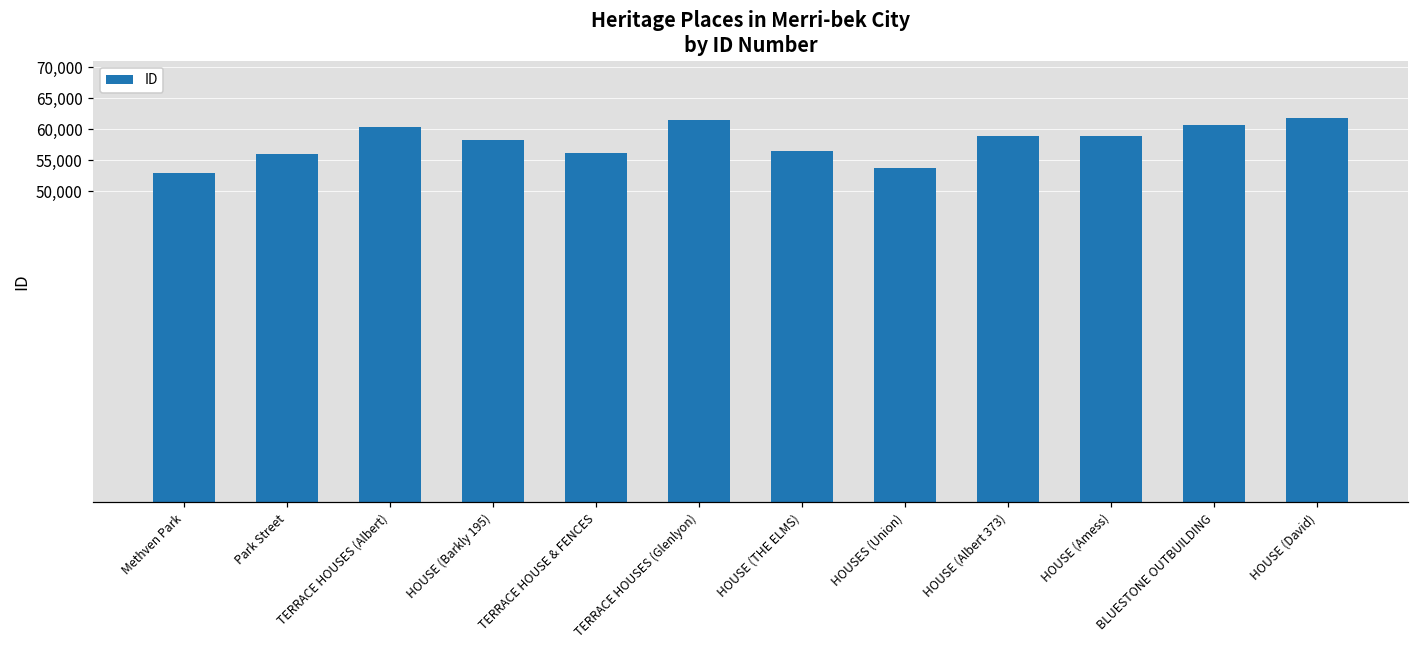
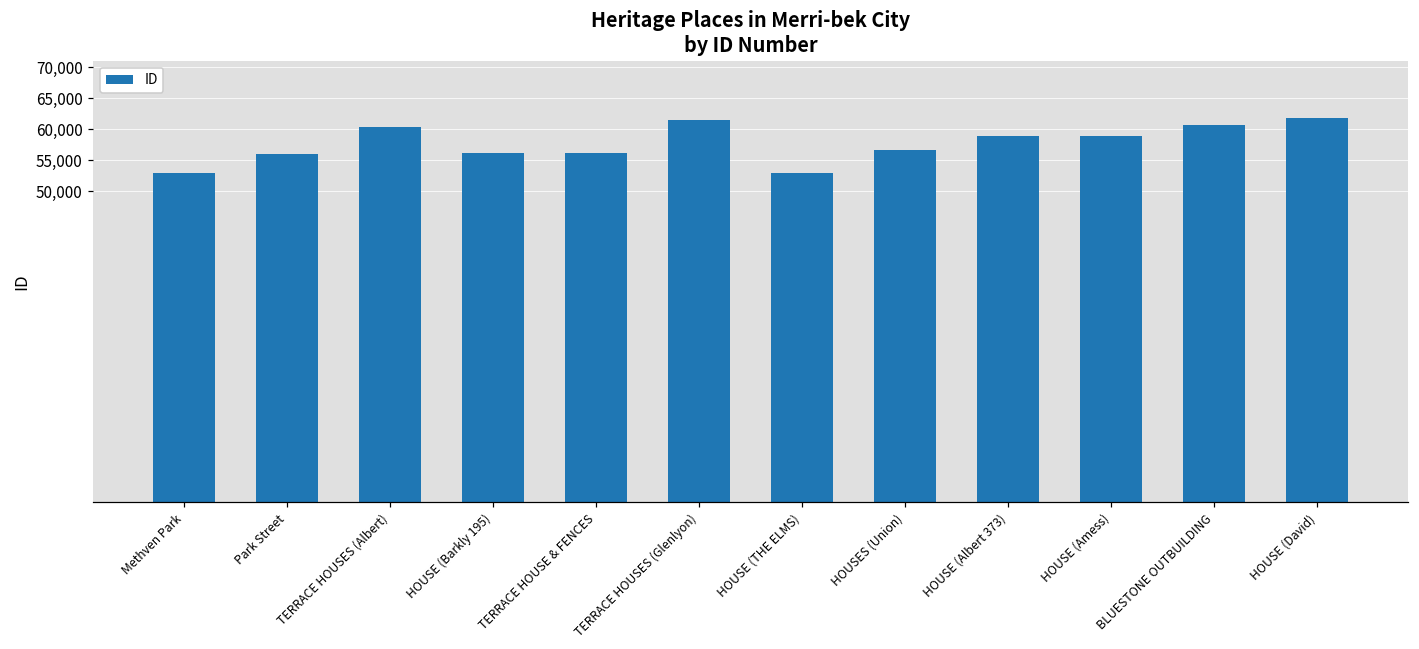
  {
    "Methven Park": "53,000",
    "Park Street": "56,000",
    "TERRACE HOUSES (Albert)": "60,000",
-   "HOUSE (Barkly 195)": "58,000",
+   "HOUSE (Barkly 195)": "56,000",
    "TERRACE HOUSE & FENCES": "56,000",
    "TERRACE HOUSES (Glenlyon)": "61,000",
-   "HOUSE (THE ELMS)": "57,000",
-   "HOUSES (Union)": "54,000",
+   "HOUSE (THE ELMS)": "53,000",
+   "HOUSES (Union)": "57,000",
    "HOUSE (Albert 373)": "59,000",
    "HOUSE (Amess)": "59,000",
    "BLUESTONE OUTBUILDING": "61,000",
    "HOUSE (David)": "62,000"
  }
